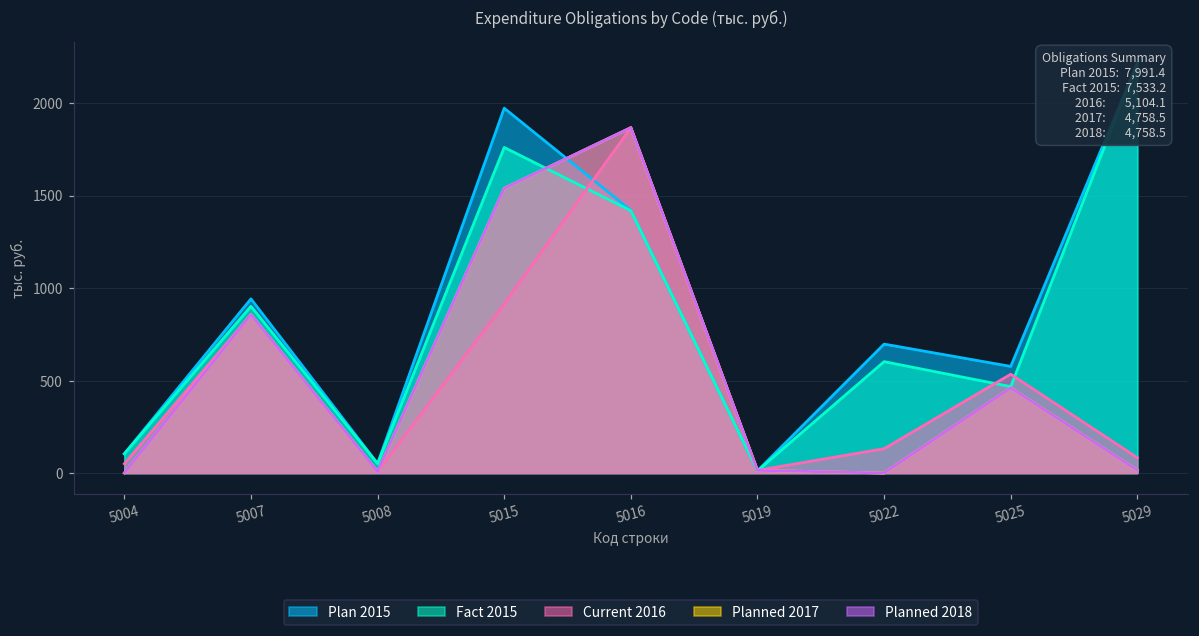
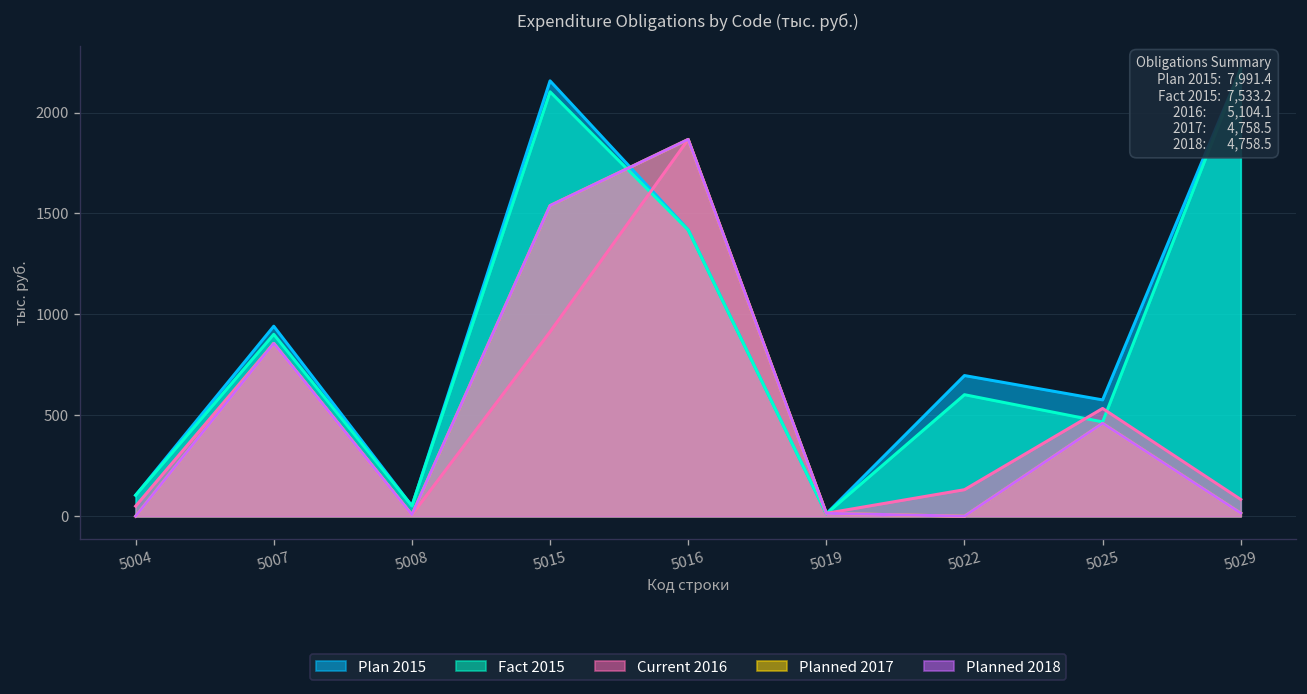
  {
    "Plan 2015": {
      "5007": 940,
-     "5015": 1970,
+     "5015": 2160,
      "5022": 700,
      "5025": 580
    },
    "Fact 2015": {
      "5007": 900,
-     "5015": 1760,
+     "5015": 2100,
      "5022": 600
    },
    "Current 2016": {
      "5004": 50,
      "5015": 910,
      "5022": 130,
      "5025": 530,
      "5029": 80
    },
    "Planned 2018": {
      "5004": 0,
      "5015": 1540,
      "5022": 0,
      "5029": 20
    }
  }
